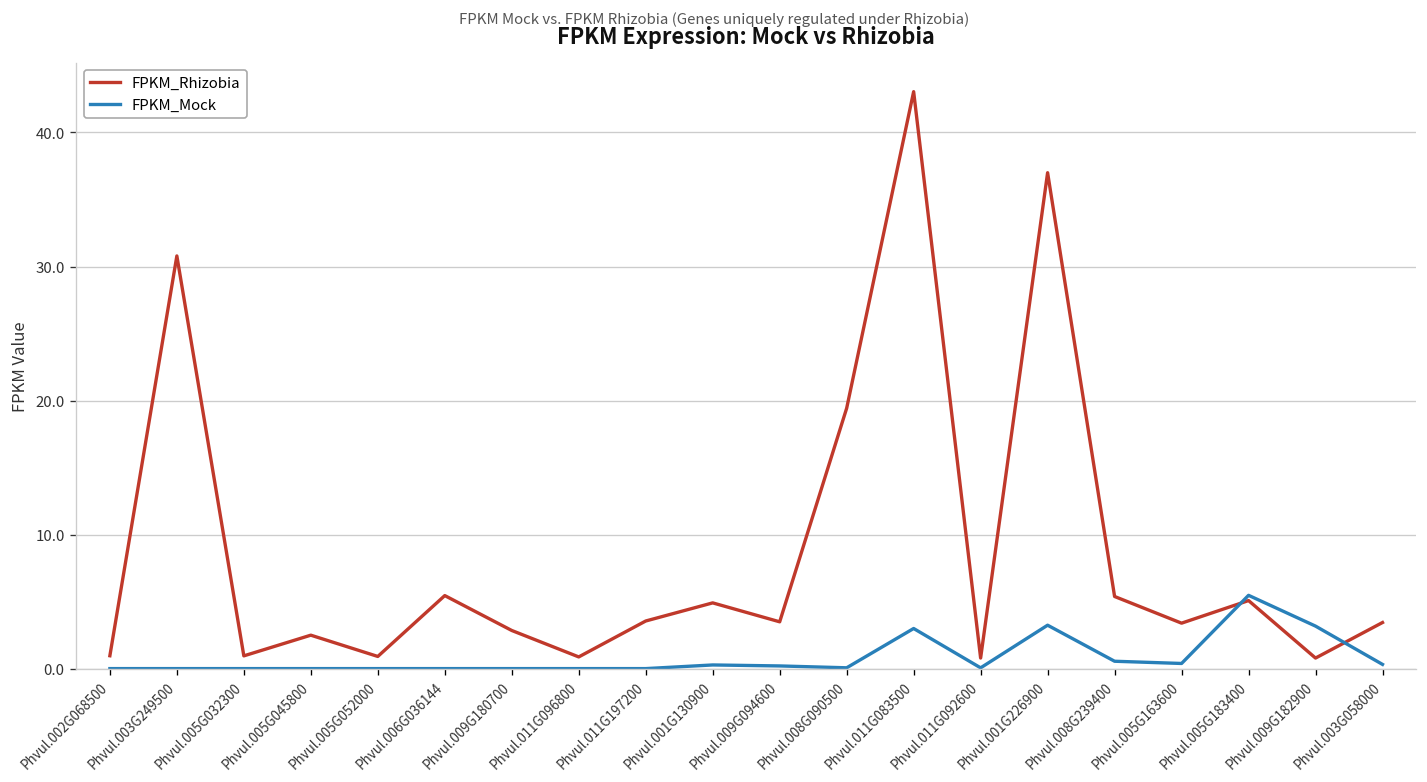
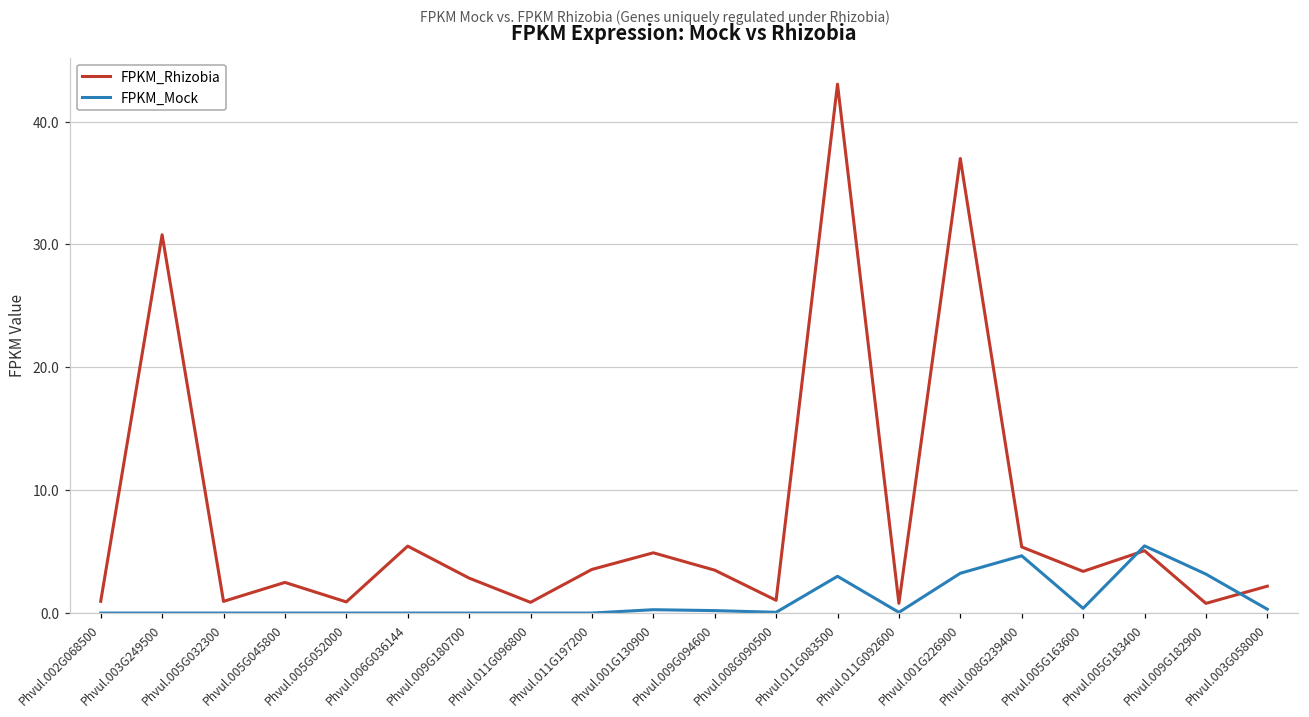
  {
    "FPKM_Rhizobia": {
      "Phvul.002G068500": 1.0,
      "Phvul.003G249500": 30.8,
      "Phvul.005G032300": 1.0,
      "Phvul.005G045800": 2.5,
      "Phvul.005G052000": 0.9,
      "Phvul.006G036144": 5.4,
      "Phvul.009G180700": 2.8,
      "Phvul.011G096800": 0.9,
      "Phvul.011G197200": 3.6,
      "Phvul.001G130900": 4.9,
      "Phvul.009G094600": 3.5,
-     "Phvul.008G090500": 19.4,
+     "Phvul.008G090500": 1.0,
      "Phvul.011G083500": 43.0,
      "Phvul.011G092600": 0.8,
      "Phvul.001G226900": 37.0,
      "Phvul.008G239400": 5.4,
      "Phvul.005G163600": 3.4,
      "Phvul.005G183400": 5.1,
      "Phvul.009G182900": 0.8,
-     "Phvul.003G058000": 3.4
+     "Phvul.003G058000": 2.2
    },
    "FPKM_Mock": {
      "Phvul.002G068500": 0.0,
      "Phvul.003G249500": 0.0,
      "Phvul.005G032300": 0.0,
      "Phvul.005G045800": 0.0,
      "Phvul.005G052000": 0.0,
      "Phvul.006G036144": 0.0,
      "Phvul.009G180700": 0.0,
      "Phvul.011G096800": 0.0,
      "Phvul.011G197200": 0.0,
      "Phvul.001G130900": 0.3,
      "Phvul.009G094600": 0.2,
      "Phvul.008G090500": 0.1,
      "Phvul.011G083500": 3.0,
      "Phvul.011G092600": 0.1,
      "Phvul.001G226900": 3.2,
-     "Phvul.008G239400": 0.5,
+     "Phvul.008G239400": 4.7,
      "Phvul.005G163600": 0.4,
      "Phvul.005G183400": 5.5,
      "Phvul.009G182900": 3.2,
      "Phvul.003G058000": 0.3
    }
  }
